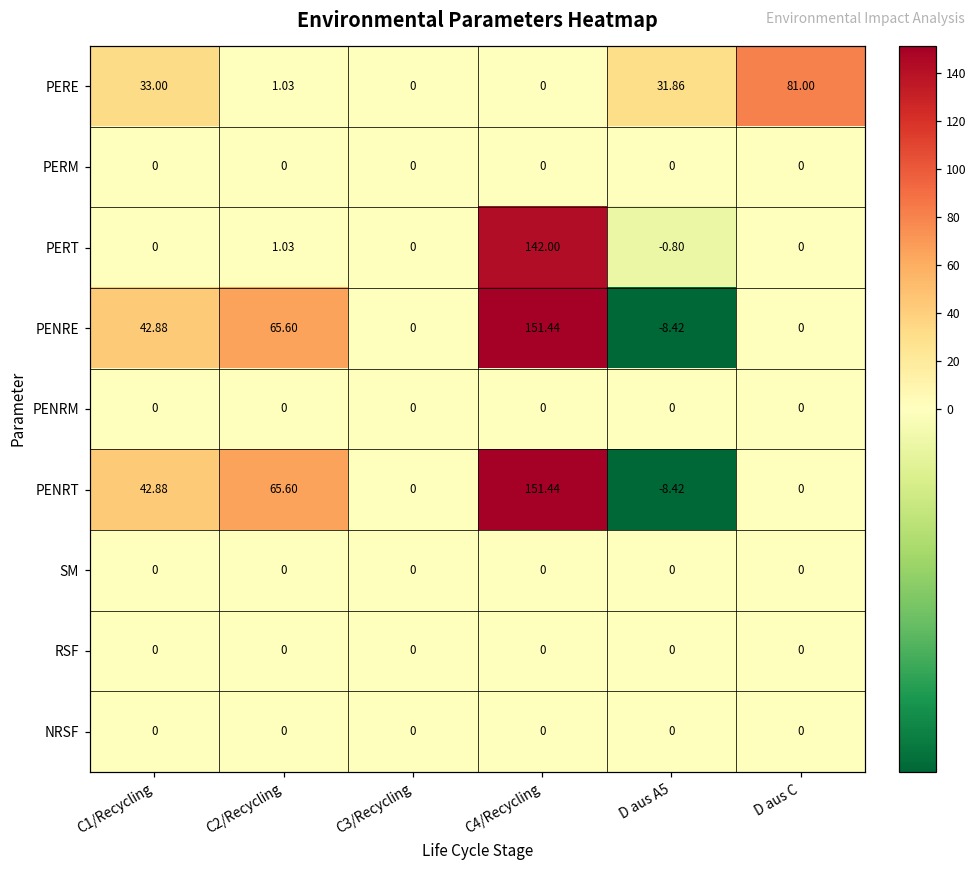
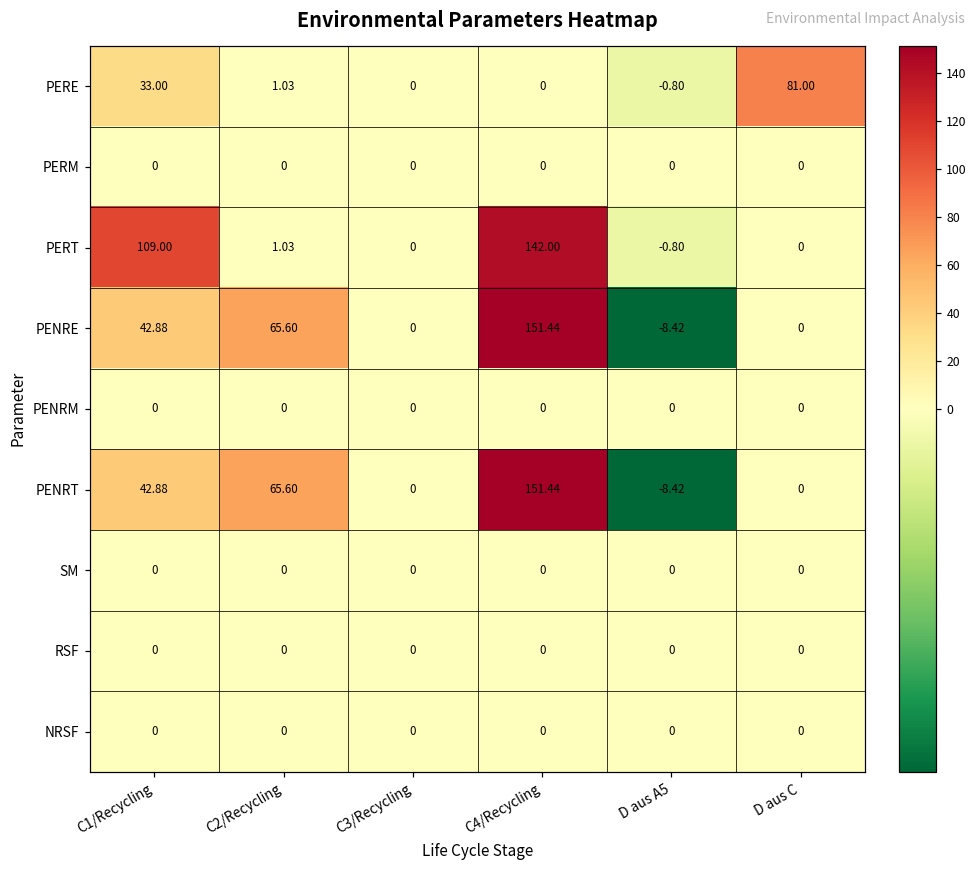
  {
    "PERE": {
      "C1/Recycling": 33.00,
      "C2/Recycling": 1.03,
      "C3/Recycling": 0,
      "C4/Recycling": 0,
-     "D aus A5": 31.86,
+     "D aus A5": -0.80,
      "D aus C": 81.00
    },
    "PERM": {
      "C1/Recycling": 0,
      "C2/Recycling": 0,
      "C3/Recycling": 0,
      "C4/Recycling": 0,
      "D aus A5": 0,
      "D aus C": 0
    },
    "PERT": {
-     "C1/Recycling": 0,
+     "C1/Recycling": 109.00,
      "C2/Recycling": 1.03,
      "C3/Recycling": 0,
      "C4/Recycling": 142.00,
      "D aus A5": -0.80,
      "D aus C": 0
    },
    "PENRE": {
      "C1/Recycling": 42.88,
      "C2/Recycling": 65.60,
      "C3/Recycling": 0,
      "C4/Recycling": 151.44,
      "D aus A5": -8.42,
      "D aus C": 0
    },
    "PENRM": {
      "C1/Recycling": 0,
      "C2/Recycling": 0,
      "C3/Recycling": 0,
      "C4/Recycling": 0,
      "D aus A5": 0,
      "D aus C": 0
    },
    "PENRT": {
      "C1/Recycling": 42.88,
      "C2/Recycling": 65.60,
      "C3/Recycling": 0,
      "C4/Recycling": 151.44,
      "D aus A5": -8.42,
      "D aus C": 0
    },
    "SM": {
      "C1/Recycling": 0,
      "C2/Recycling": 0,
      "C3/Recycling": 0,
      "C4/Recycling": 0,
      "D aus A5": 0,
      "D aus C": 0
    },
    "RSF": {
      "C1/Recycling": 0,
      "C2/Recycling": 0,
      "C3/Recycling": 0,
      "C4/Recycling": 0,
      "D aus A5": 0,
      "D aus C": 0
    },
    "NRSF": {
      "C1/Recycling": 0,
      "C2/Recycling": 0,
      "C3/Recycling": 0,
      "C4/Recycling": 0,
      "D aus A5": 0,
      "D aus C": 0
    }
  }
